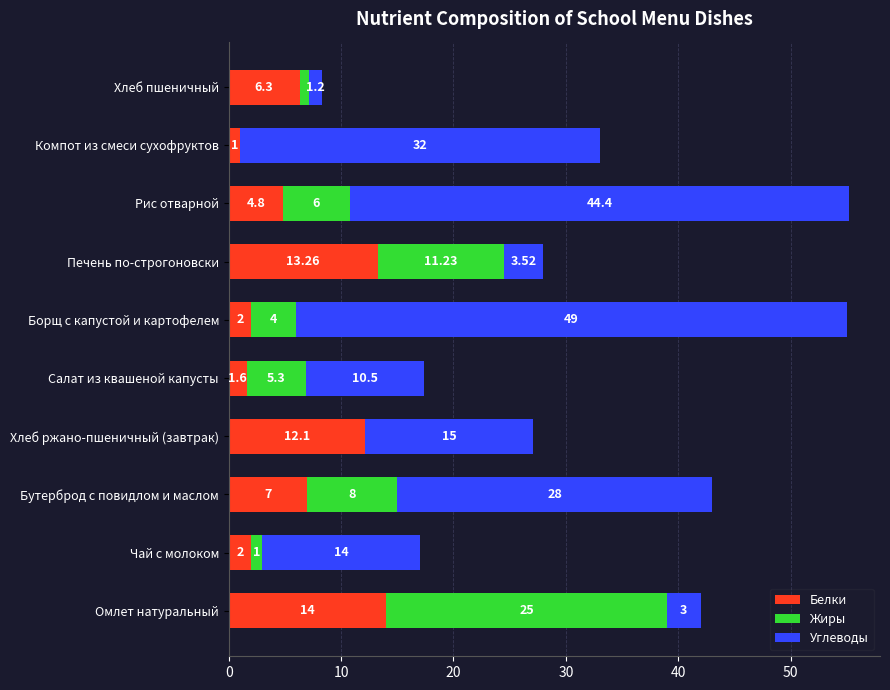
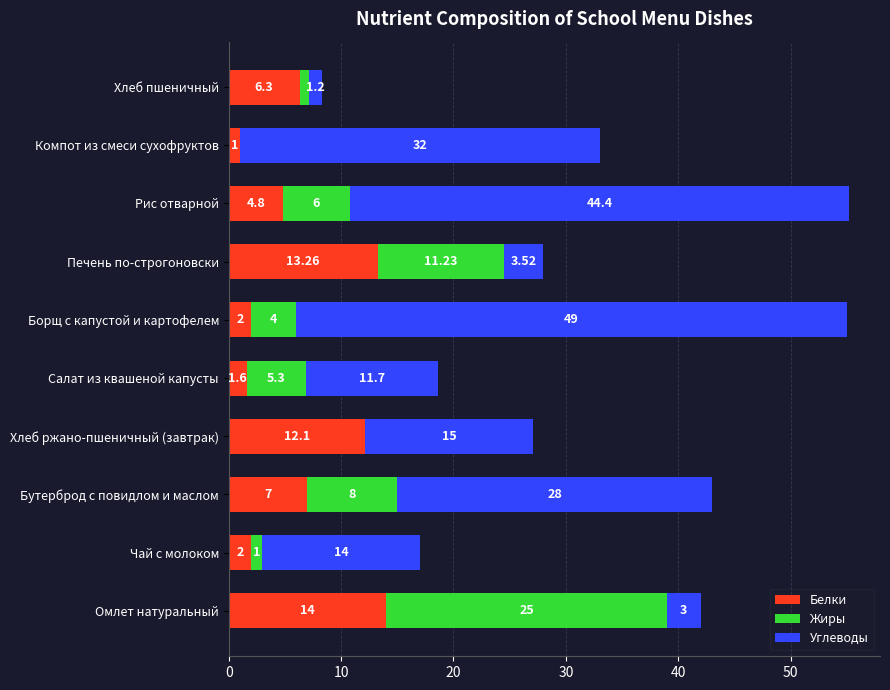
  {
    "Белки": {
      "Хлеб пшеничный": 6.3,
      "Компот из смеси сухофруктов": 1,
      "Рис отварной": 4.8,
      "Печень по-строгоновски": 13.26,
      "Борщ с капустой и картофелем": 2,
      "Салат из квашеной капусты": 1.6,
      "Хлеб ржано-пшеничный (завтрак)": 12.1,
      "Бутерброд с повидлом и маслом": 7,
      "Чай с молоком": 2,
      "Омлет натуральный": 14
    },
    "Жиры": {
      "Рис отварной": 6,
      "Печень по-строгоновски": 11.23,
      "Борщ с капустой и картофелем": 4,
      "Салат из квашеной капусты": 5.3,
      "Бутерброд с повидлом и маслом": 8,
      "Чай с молоком": 1,
      "Омлет натуральный": 25
    },
    "Углеводы": {
      "Хлеб пшеничный": 1.2,
      "Компот из смеси сухофруктов": 32,
      "Рис отварной": 44.4,
      "Печень по-строгоновски": 3.52,
      "Борщ с капустой и картофелем": 49,
-     "Салат из квашеной капусты": 10.5,
+     "Салат из квашеной капусты": 11.7,
      "Хлеб ржано-пшеничный (завтрак)": 15,
      "Бутерброд с повидлом и маслом": 28,
      "Чай с молоком": 14,
      "Омлет натуральный": 3
    }
  }
